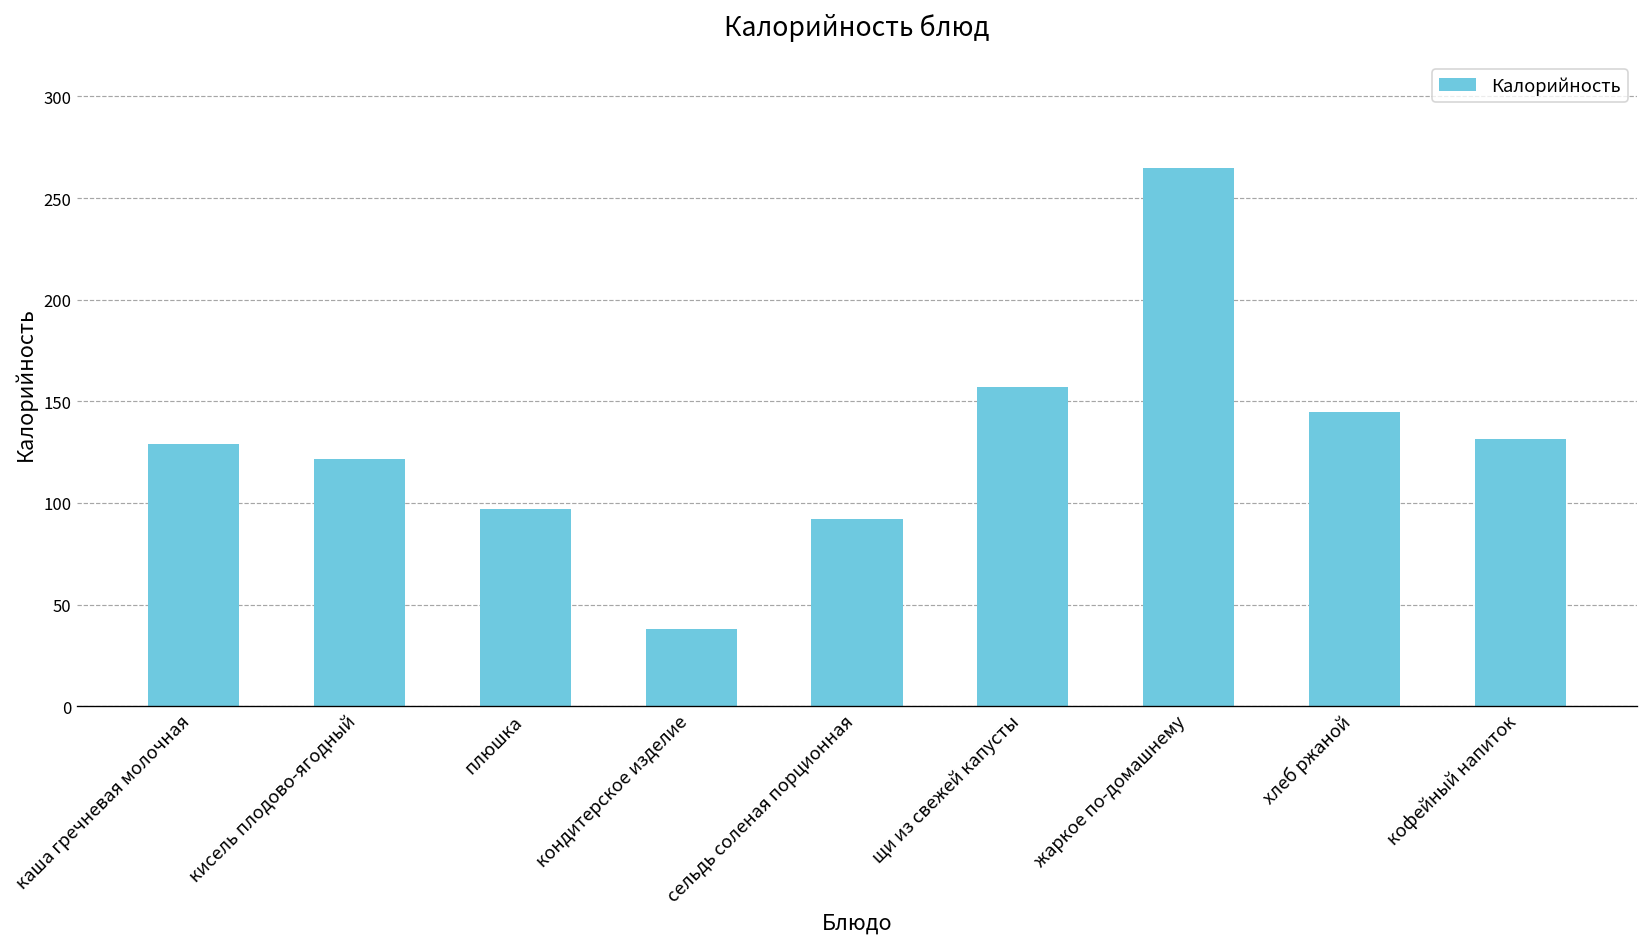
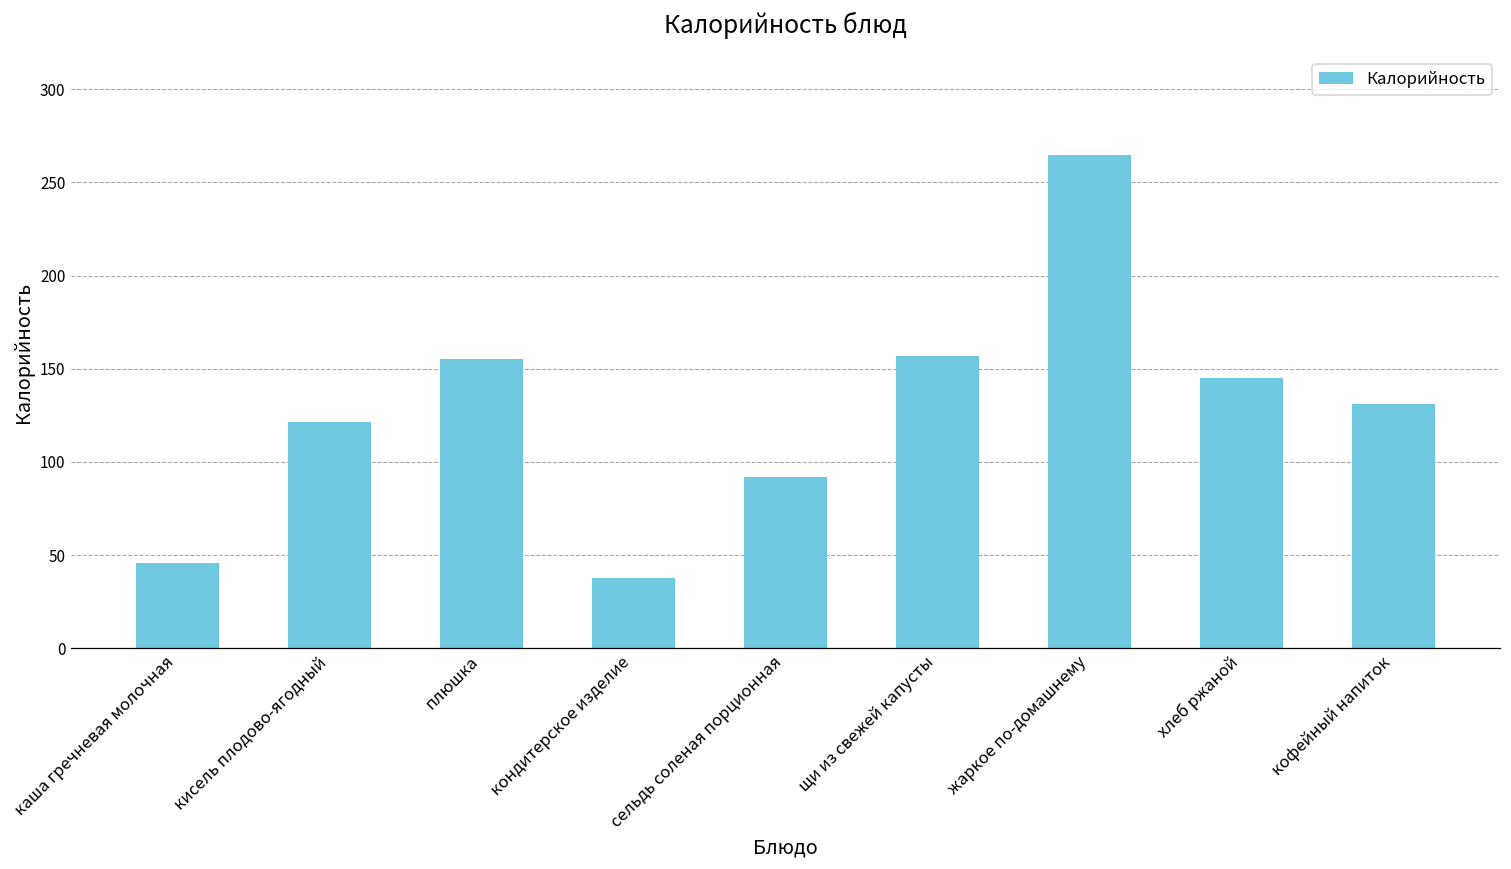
  {
-   "каша гречневая молочная": 129,
+   "каша гречневая молочная": 46,
    "кисель плодово-ягодный": 122,
-   "плюшка": 97,
+   "плюшка": 155,
    "кондитерское изделие": 38,
    "сельдь соленая порционная": 92,
    "щи из свежей капусты": 157,
    "жаркое по-домашнему": 265,
    "хлеб ржаной": 145,
    "кофейный напиток": 131
  }
